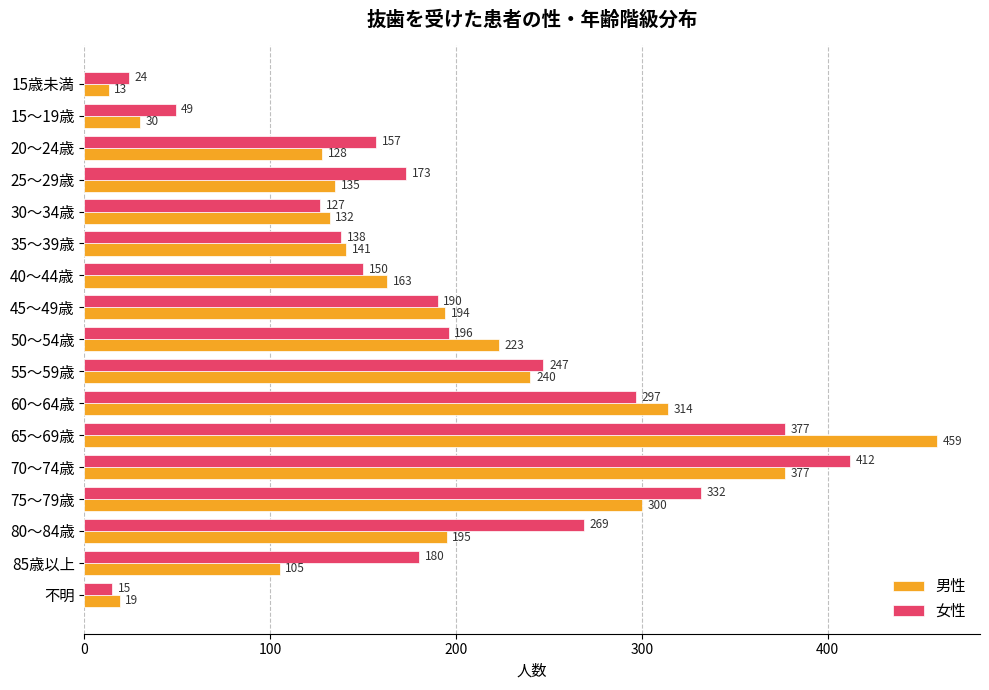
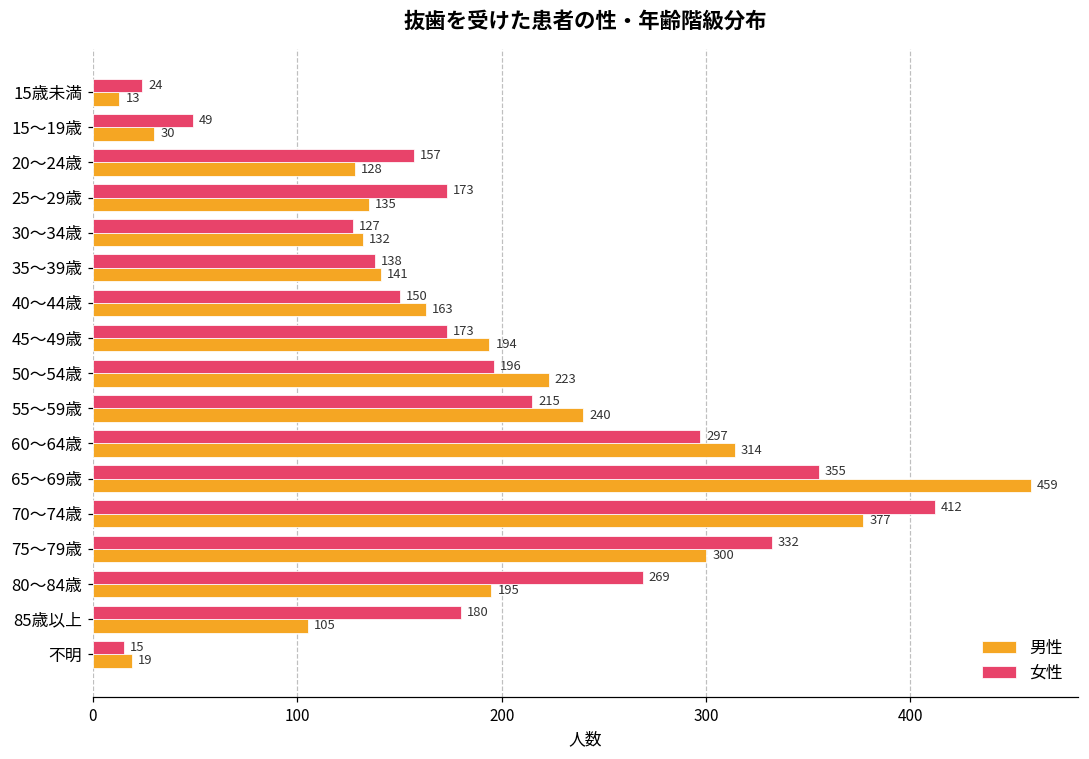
  {
    "男性": {
      "15歳未満": 13,
      "15～19歳": 30,
      "20～24歳": 128,
      "25～29歳": 135,
      "30～34歳": 132,
      "35～39歳": 141,
      "40～44歳": 163,
      "45～49歳": 194,
      "50～54歳": 223,
      "55～59歳": 240,
      "60～64歳": 314,
      "65～69歳": 459,
      "70～74歳": 377,
      "75～79歳": 300,
      "80～84歳": 195,
      "85歳以上": 105,
      "不明": 19
    },
    "女性": {
      "15歳未満": 24,
      "15～19歳": 49,
      "20～24歳": 157,
      "25～29歳": 173,
      "30～34歳": 127,
      "35～39歳": 138,
      "40～44歳": 150,
-     "45～49歳": 190,
+     "45～49歳": 173,
      "50～54歳": 196,
-     "55～59歳": 247,
+     "55～59歳": 215,
      "60～64歳": 297,
-     "65～69歳": 377,
+     "65～69歳": 355,
      "70～74歳": 412,
      "75～79歳": 332,
      "80～84歳": 269,
      "85歳以上": 180,
      "不明": 15
    }
  }
